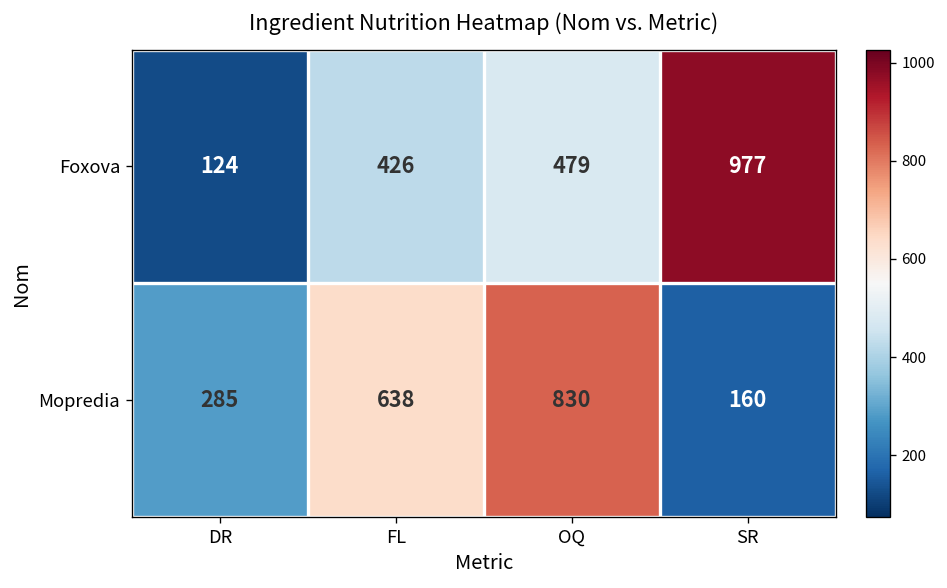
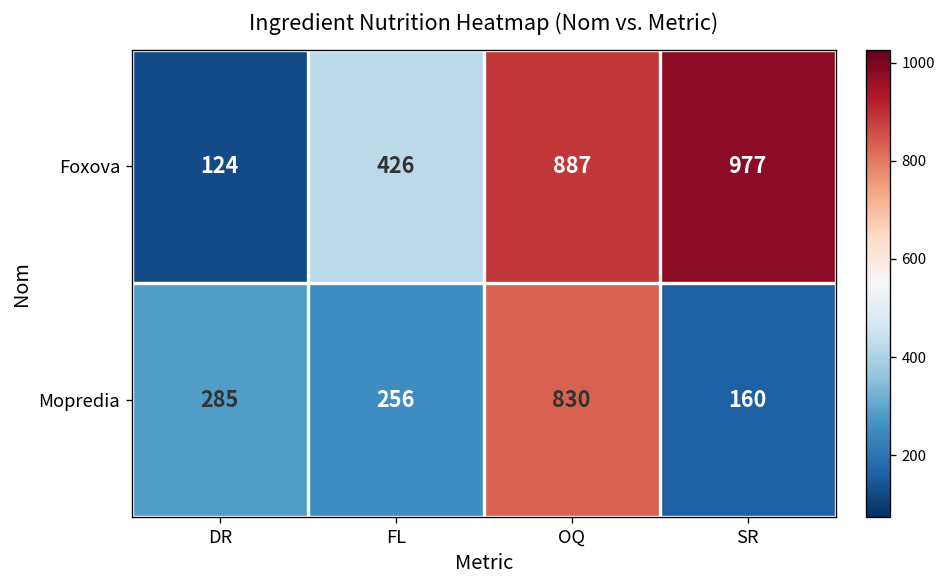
  {
    "Foxova": {
      "DR": 124,
      "FL": 426,
-     "OQ": 479,
+     "OQ": 887,
      "SR": 977
    },
    "Mopredia": {
      "DR": 285,
-     "FL": 638,
+     "FL": 256,
      "OQ": 830,
      "SR": 160
    }
  }
